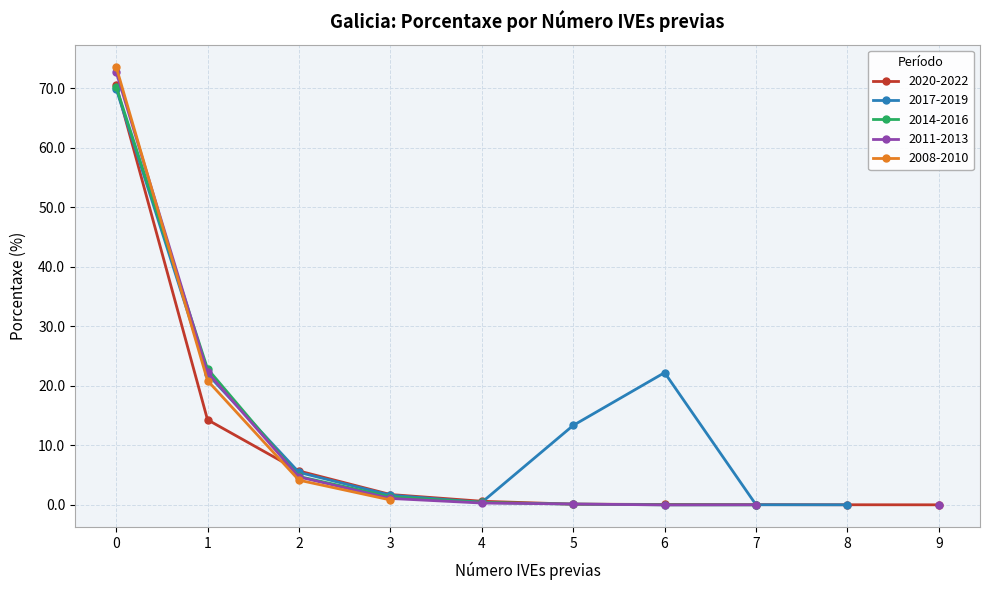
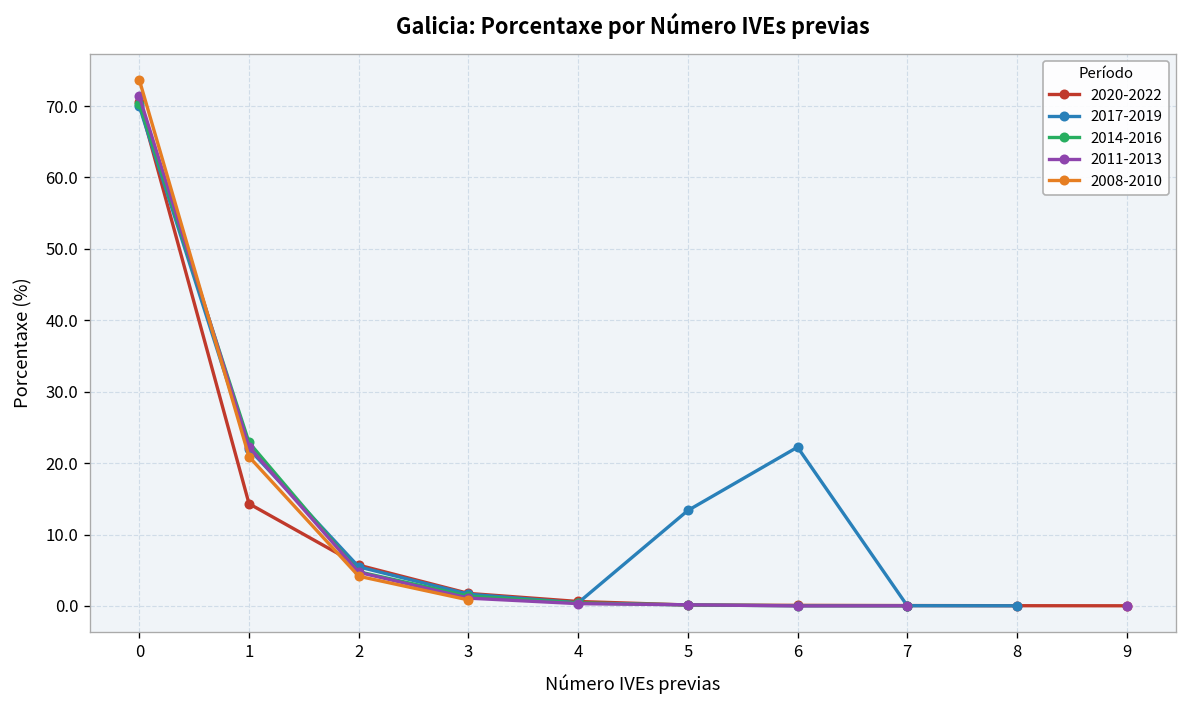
  {
    "2020-2022": {
      "1": 14
    },
    "2017-2019": {
      "5": 13,
      "6": 22
    },
    "2014-2016": {
      "1": 23
    },
    "2011-2013": {
-     "0": 73
+     "0": 71
    },
    "2008-2010": {
      "0": 74,
      "1": 21,
      "2": 4
    }
  }
